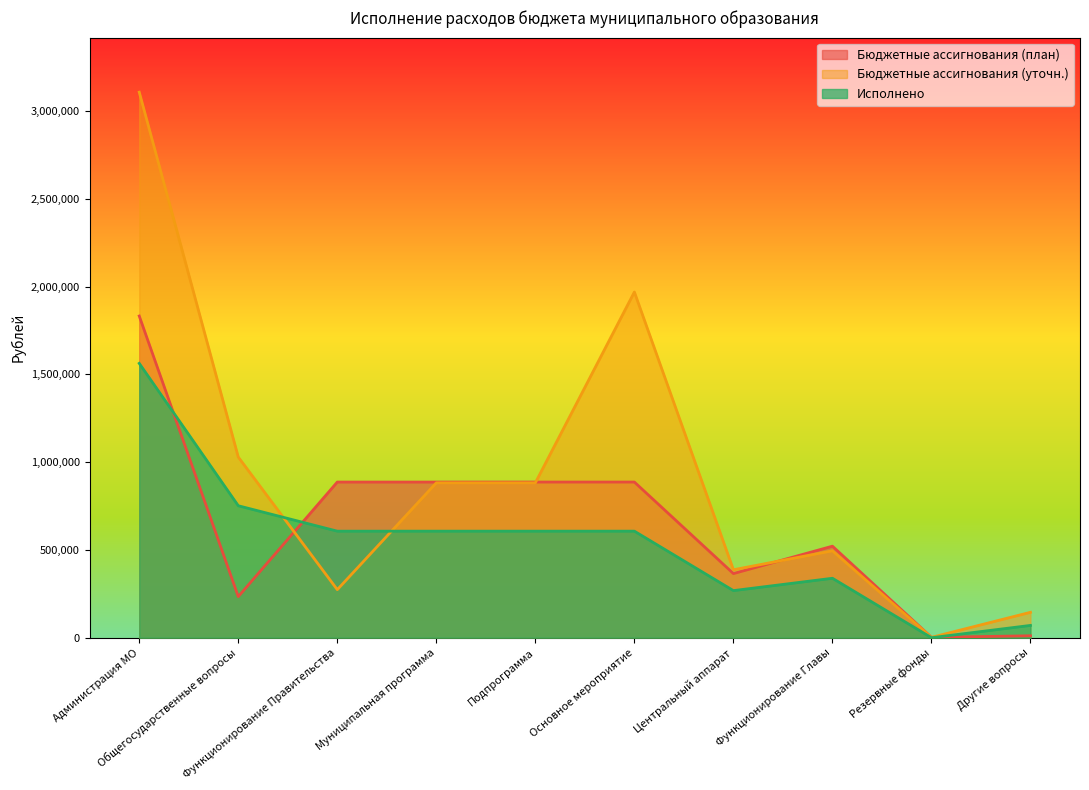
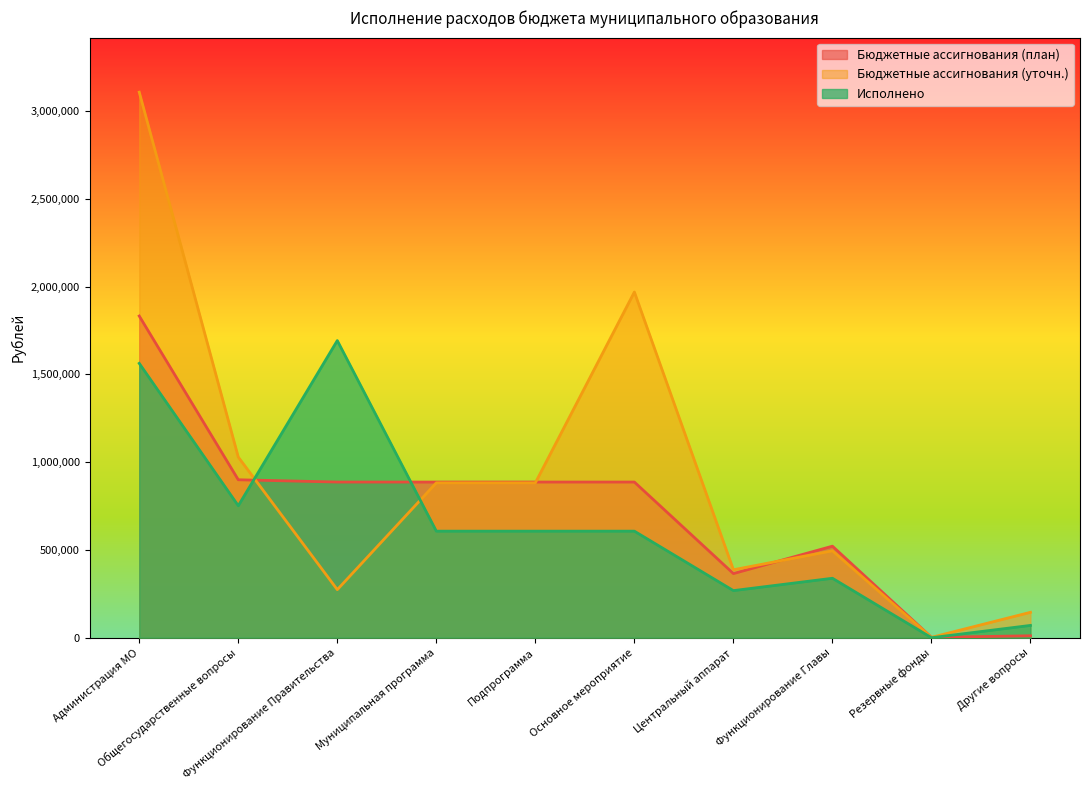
  {
    "Бюджетные ассигнования (план)": {
      "Администрация МО": "1,830,000",
-     "Общегосударственные вопросы": "230,000",
+     "Общегосударственные вопросы": "900,000",
      "Функционирование Правительства": "890,000",
      "Основное мероприятие": "890,000",
      "Центральный аппарат": "370,000",
      "Функционирование Главы": "520,000",
      "Другие вопросы": "10,000"
    },
    "Бюджетные ассигнования (уточн.)": {
      "Администрация МО": "3,110,000",
      "Общегосударственные вопросы": "1,030,000",
      "Функционирование Правительства": "270,000",
      "Основное мероприятие": "1,970,000",
      "Центральный аппарат": "390,000",
      "Функционирование Главы": "500,000",
      "Другие вопросы": "140,000"
    },
    "Исполнено": {
      "Администрация МО": "1,560,000",
      "Общегосударственные вопросы": "750,000",
-     "Функционирование Правительства": "610,000",
+     "Функционирование Правительства": "1,690,000",
      "Муниципальная программа": "610,000",
      "Подпрограмма": "610,000",
      "Основное мероприятие": "610,000",
      "Центральный аппарат": "270,000",
      "Функционирование Главы": "340,000",
      "Другие вопросы": "70,000"
    }
  }
